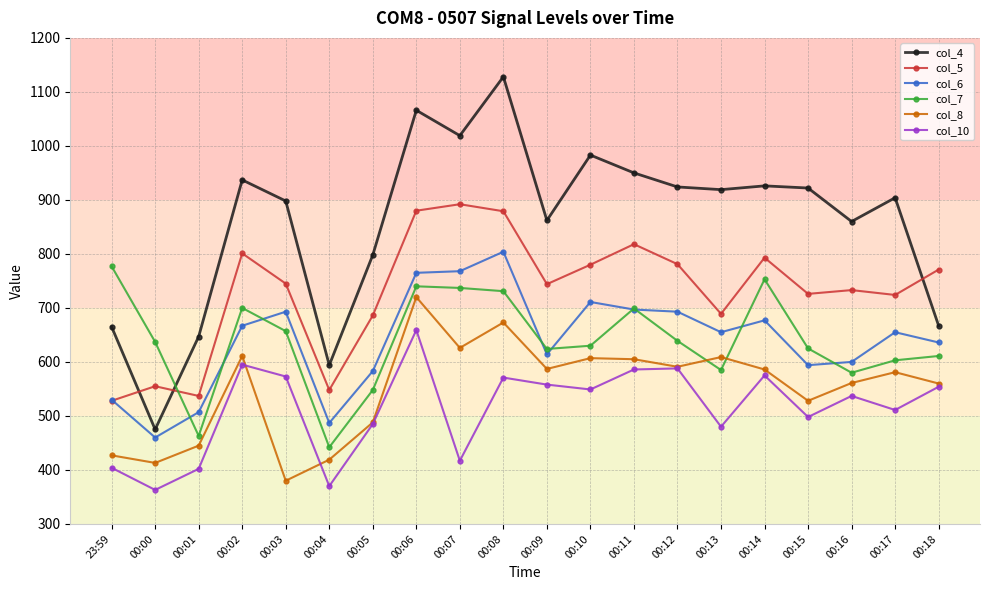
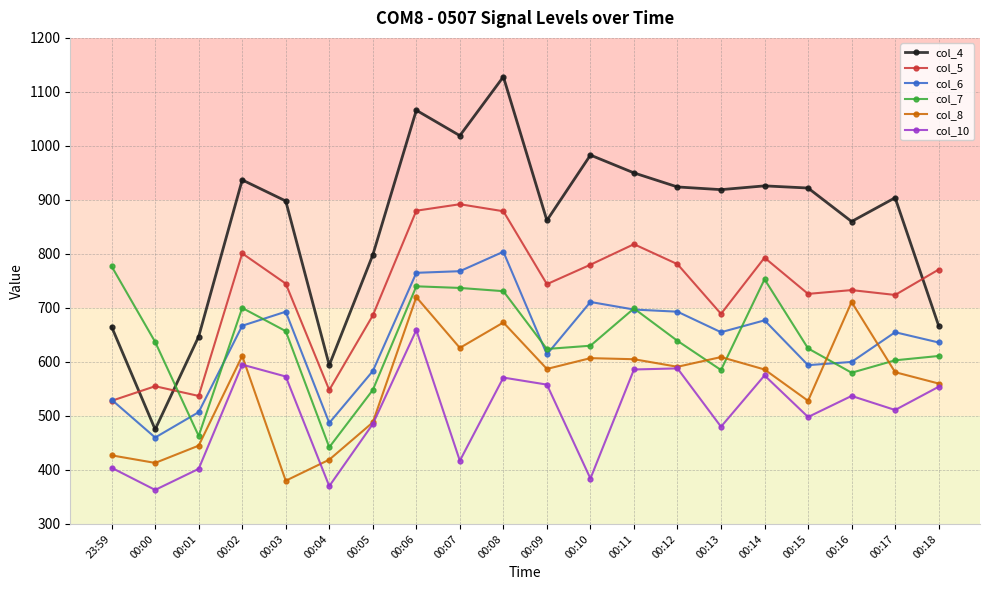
  {
    "col_4": {
      "23:59": 670,
      "00:00": 480,
      "00:01": 650,
      "00:02": 940,
      "00:03": 900,
      "00:04": 590,
      "00:05": 800,
      "00:06": 1070,
      "00:07": 1020,
      "00:08": 1130,
      "00:09": 860,
      "00:10": 980,
      "00:11": 950,
      "00:12": 920,
      "00:13": 920,
      "00:14": 930,
      "00:15": 920,
      "00:16": 860,
      "00:17": 900,
      "00:18": 670
    },
    "col_5": {
      "00:00": 560,
      "00:01": 540,
      "00:02": 800,
      "00:03": 750,
      "00:04": 550,
      "00:05": 690,
      "00:06": 880,
      "00:07": 890,
      "00:08": 880,
      "00:09": 740,
      "00:10": 780,
      "00:11": 820,
      "00:12": 780,
      "00:13": 690,
      "00:14": 790,
      "00:15": 730,
      "00:16": 730,
      "00:17": 720,
      "00:18": 770
    },
    "col_6": {
      "00:00": 460,
      "00:01": 510,
      "00:02": 670,
      "00:03": 690,
      "00:04": 490,
      "00:05": 580,
      "00:06": 770,
      "00:07": 770,
      "00:08": 800,
      "00:09": 610,
      "00:10": 710,
      "00:12": 690,
      "00:13": 660,
      "00:14": 680,
      "00:15": 590,
      "00:16": 600,
      "00:17": 660,
      "00:18": 640
    },
    "col_7": {
      "23:59": 780,
      "00:00": 640,
      "00:01": 460,
      "00:02": 700,
      "00:03": 660,
      "00:04": 440,
      "00:05": 550,
      "00:06": 740,
      "00:07": 740,
      "00:08": 730,
      "00:09": 620,
      "00:10": 630,
      "00:12": 640,
      "00:13": 590,
      "00:14": 750,
      "00:15": 630,
      "00:16": 580,
      "00:17": 600,
      "00:18": 610
    },
    "col_8": {
      "23:59": 430,
      "00:00": 410,
      "00:01": 450,
      "00:02": 610,
      "00:03": 380,
      "00:04": 420,
      "00:06": 720,
      "00:07": 630,
      "00:08": 670,
      "00:09": 590,
      "00:10": 610,
      "00:11": 610,
      "00:13": 610,
      "00:14": 590,
      "00:15": 530,
-     "00:16": 560,
+     "00:16": 710,
      "00:17": 580,
      "00:18": 560
    },
    "col_10": {
      "23:59": 400,
      "00:00": 360,
      "00:01": 400,
      "00:02": 600,
      "00:03": 570,
      "00:04": 370,
      "00:06": 660,
      "00:07": 420,
      "00:08": 570,
      "00:09": 560,
-     "00:10": 550,
+     "00:10": 380,
      "00:11": 590,
      "00:13": 480,
      "00:14": 580,
      "00:15": 500,
      "00:16": 540,
      "00:17": 510,
      "00:18": 550
    }
  }
